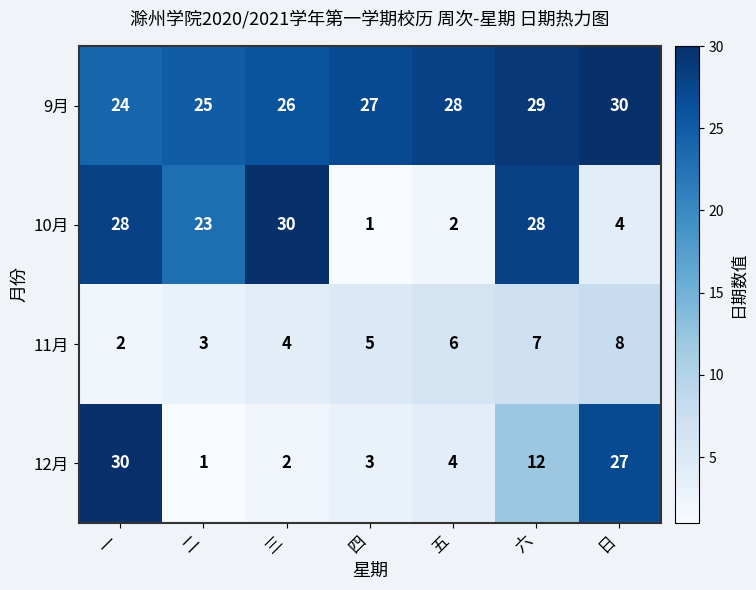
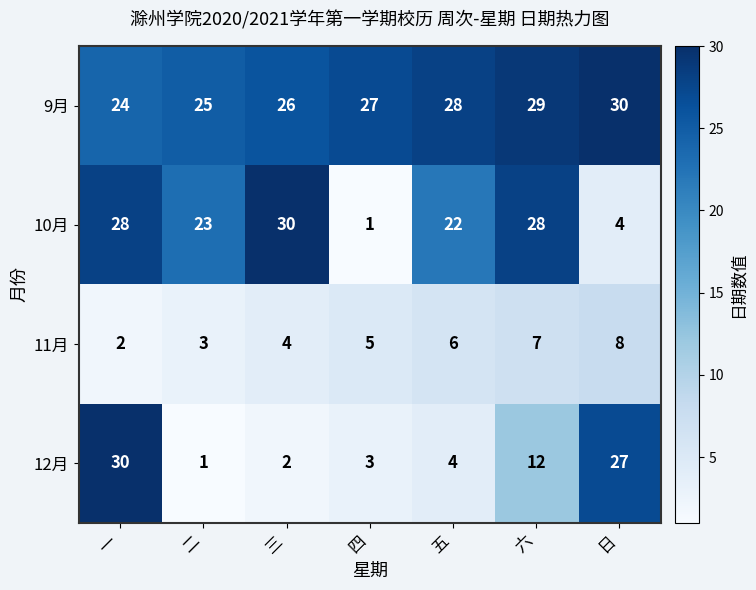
  {
    "9月": {
      "一": 24,
      "二": 25,
      "三": 26,
      "四": 27,
      "五": 28,
      "六": 29,
      "日": 30
    },
    "10月": {
      "一": 28,
      "二": 23,
      "三": 30,
      "四": 1,
-     "五": 2,
+     "五": 22,
      "六": 28,
      "日": 4
    },
    "11月": {
      "一": 2,
      "二": 3,
      "三": 4,
      "四": 5,
      "五": 6,
      "六": 7,
      "日": 8
    },
    "12月": {
      "一": 30,
      "二": 1,
      "三": 2,
      "四": 3,
      "五": 4,
      "六": 12,
      "日": 27
    }
  }
